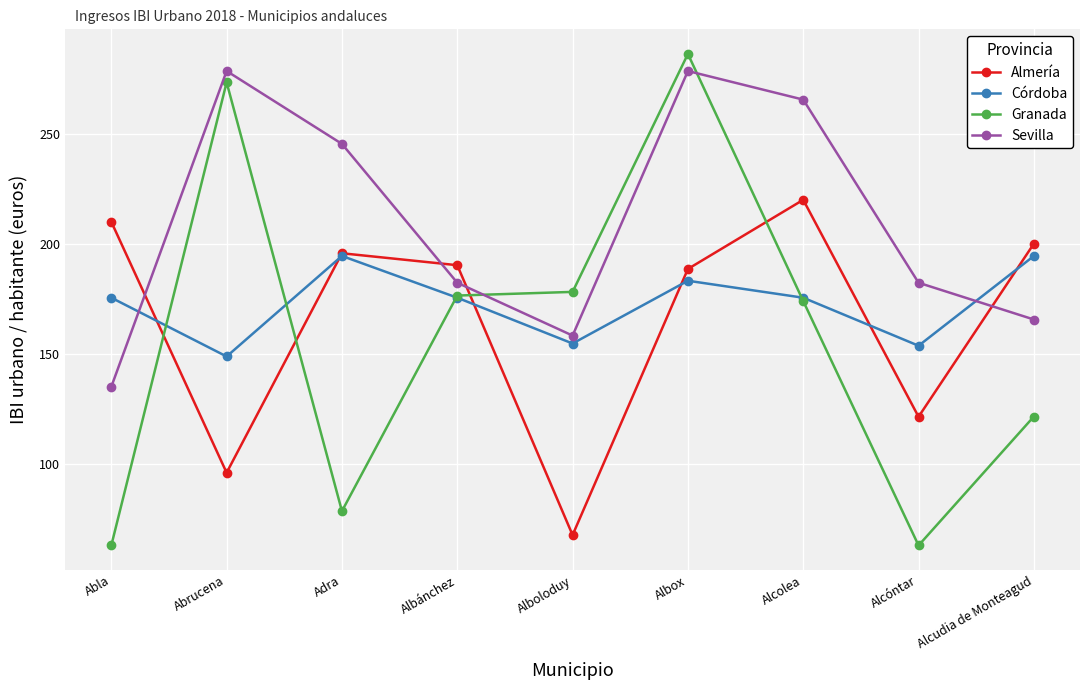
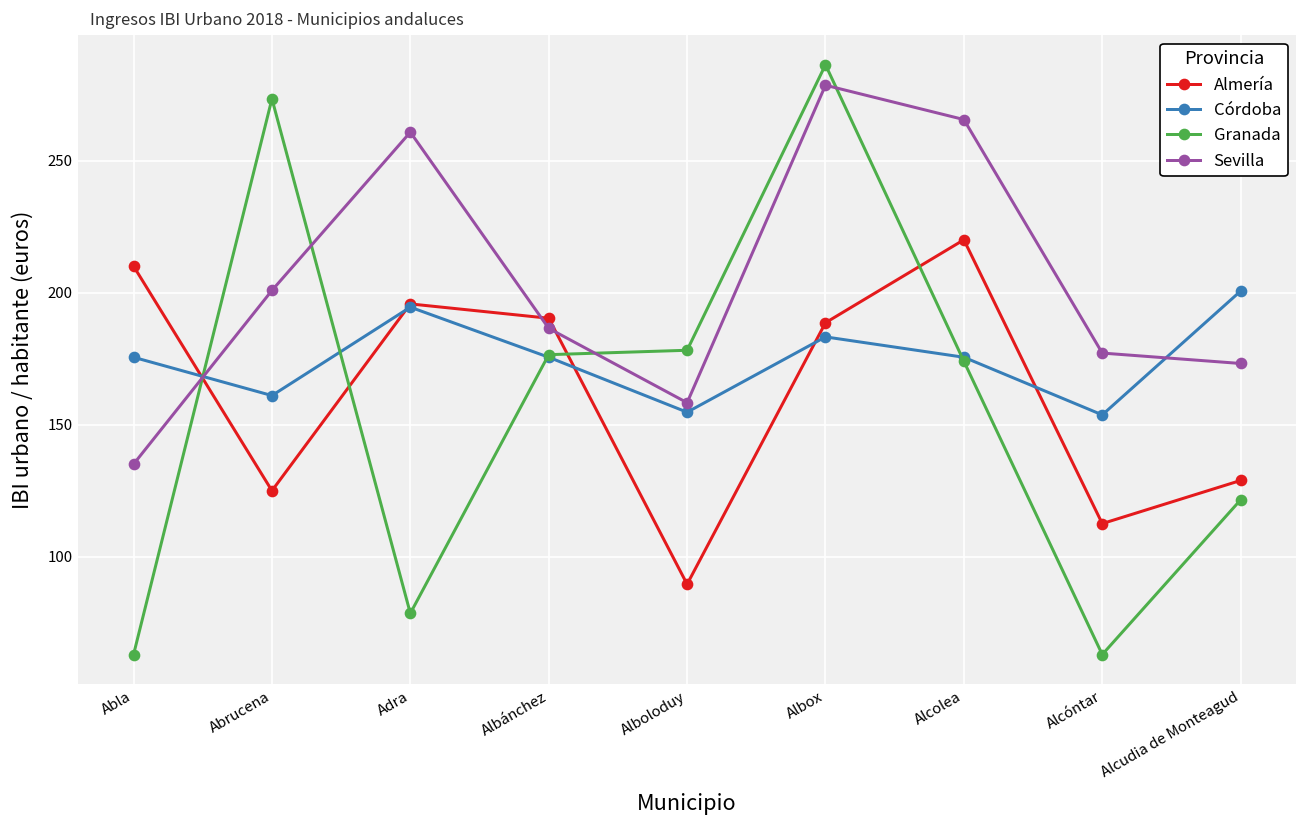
  {
    "Almería": {
      "Abla": 210,
-     "Abrucena": 96,
+     "Abrucena": 125,
      "Adra": 196,
      "Albánchez": 190,
-     "Alboloduy": 68,
+     "Alboloduy": 90,
      "Albox": 189,
      "Alcolea": 220,
-     "Alcóntar": 121,
-     "Alcudia de Monteagud": 200
+     "Alcóntar": 113,
+     "Alcudia de Monteagud": 129
    },
    "Córdoba": {
      "Abla": 176,
-     "Abrucena": 149,
+     "Abrucena": 161,
      "Adra": 195,
      "Alboloduy": 155,
      "Albox": 183,
      "Alcolea": 176,
      "Alcóntar": 154,
-     "Alcudia de Monteagud": 195
+     "Alcudia de Monteagud": 201
    },
    "Granada": {
      "Abla": 63,
      "Abrucena": 274,
      "Adra": 79,
      "Alboloduy": 178,
      "Albox": 286,
      "Alcolea": 174,
      "Alcóntar": 63,
      "Alcudia de Monteagud": 122
    },
    "Sevilla": {
      "Abla": 135,
-     "Abrucena": 279,
-     "Adra": 246,
-     "Albánchez": 182,
+     "Abrucena": 201,
+     "Adra": 261,
+     "Albánchez": 187,
      "Alboloduy": 158,
      "Albox": 279,
      "Alcolea": 266,
-     "Alcóntar": 182,
-     "Alcudia de Monteagud": 166
+     "Alcóntar": 177,
+     "Alcudia de Monteagud": 173
    }
  }
